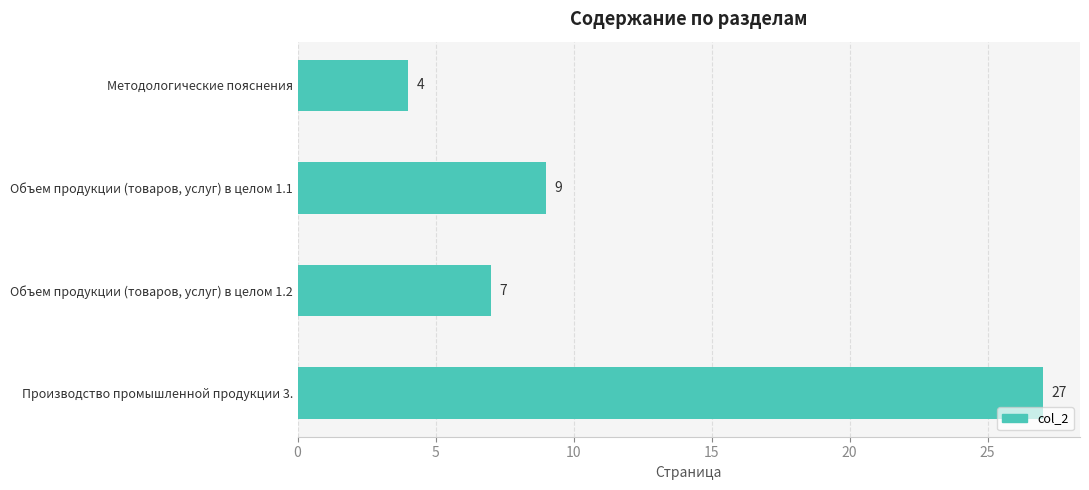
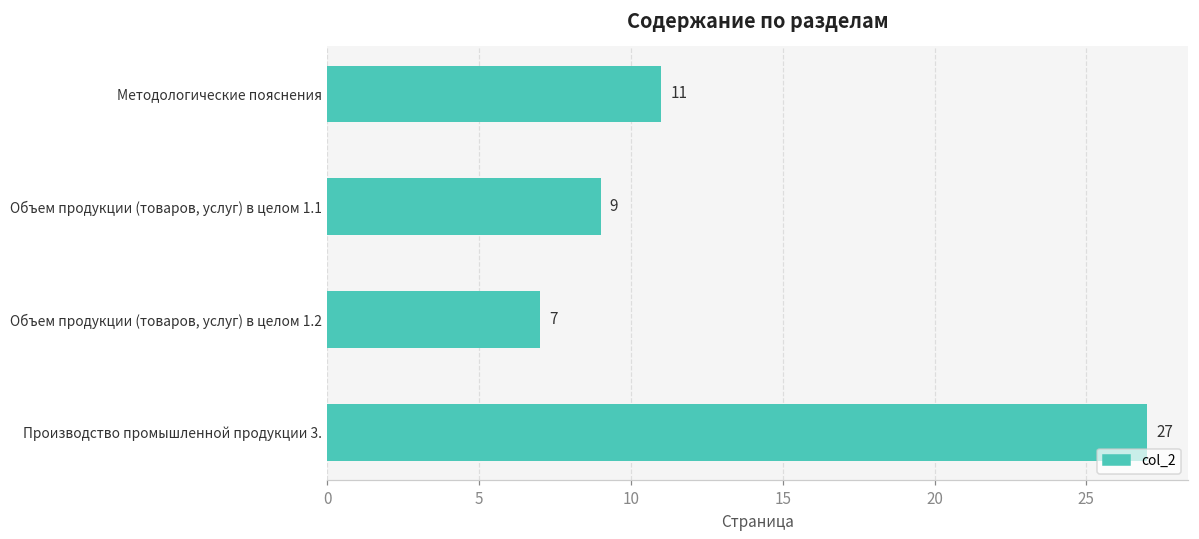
  {
-   "Методологические пояснения": 4,
+   "Методологические пояснения": 11,
    "Объем продукции (товаров, услуг) в целом 1.1": 9,
    "Объем продукции (товаров, услуг) в целом 1.2": 7,
    "Производство промышленной продукции 3.": 27
  }
